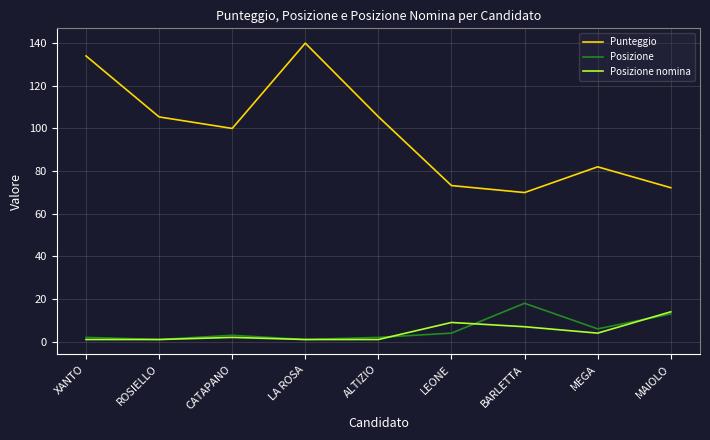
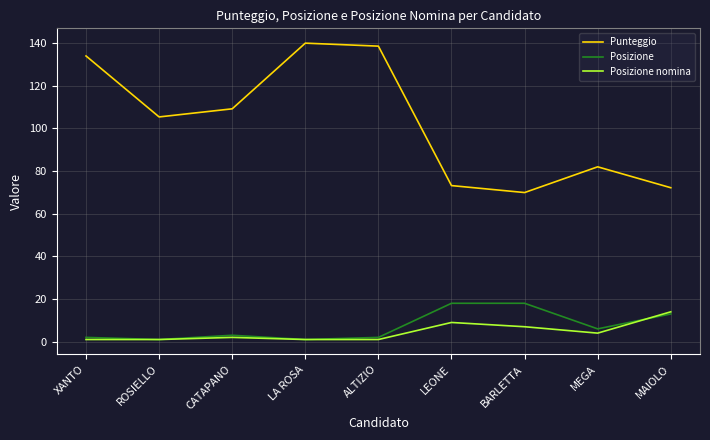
  {
    "Punteggio": {
      "XANTO": 134,
      "ROSIELLO": 105,
-     "CATAPANO": 100,
+     "CATAPANO": 109,
      "LA ROSA": 140,
-     "ALTIZIO": 106,
+     "ALTIZIO": 139,
      "LEONE": 73,
      "BARLETTA": 70,
      "MEGA": 82,
      "MAIOLO": 72
    },
    "Posizione": {
-     "LEONE": 4,
+     "LEONE": 18,
      "BARLETTA": 18,
      "MEGA": 6
    },
    "Posizione nomina": {
      "LEONE": 9,
      "BARLETTA": 7,
      "MEGA": 4
    }
  }
